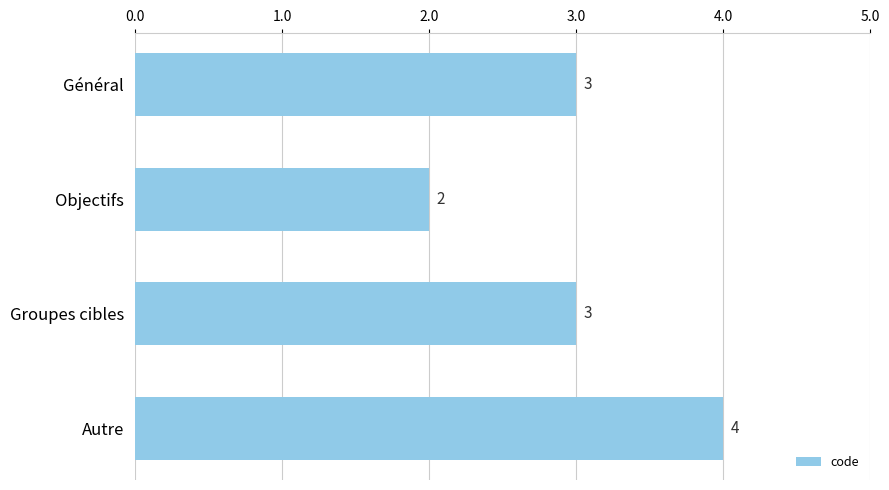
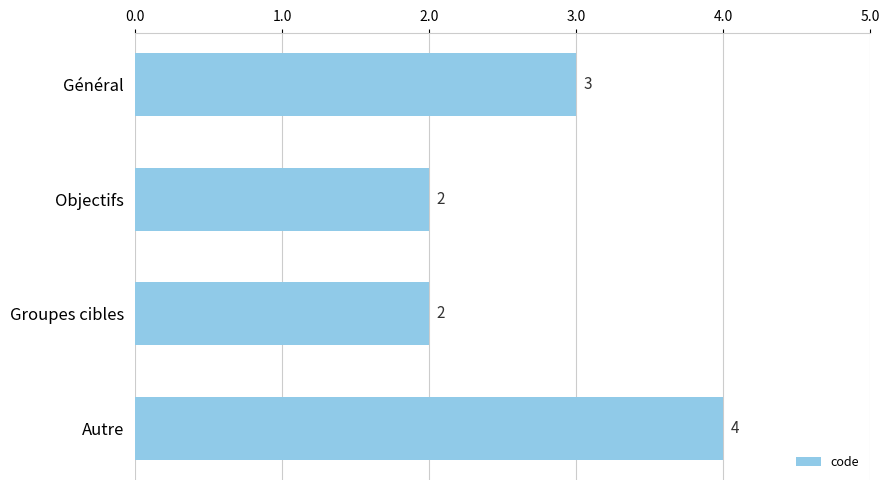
  {
    "Général": 3,
    "Objectifs": 2,
-   "Groupes cibles": 3,
+   "Groupes cibles": 2,
    "Autre": 4
  }
